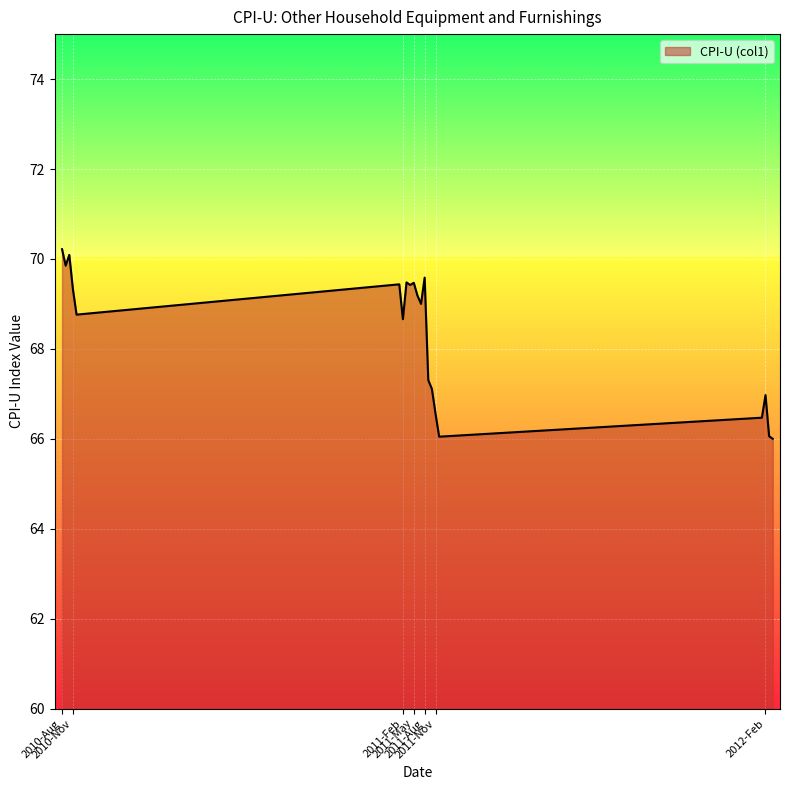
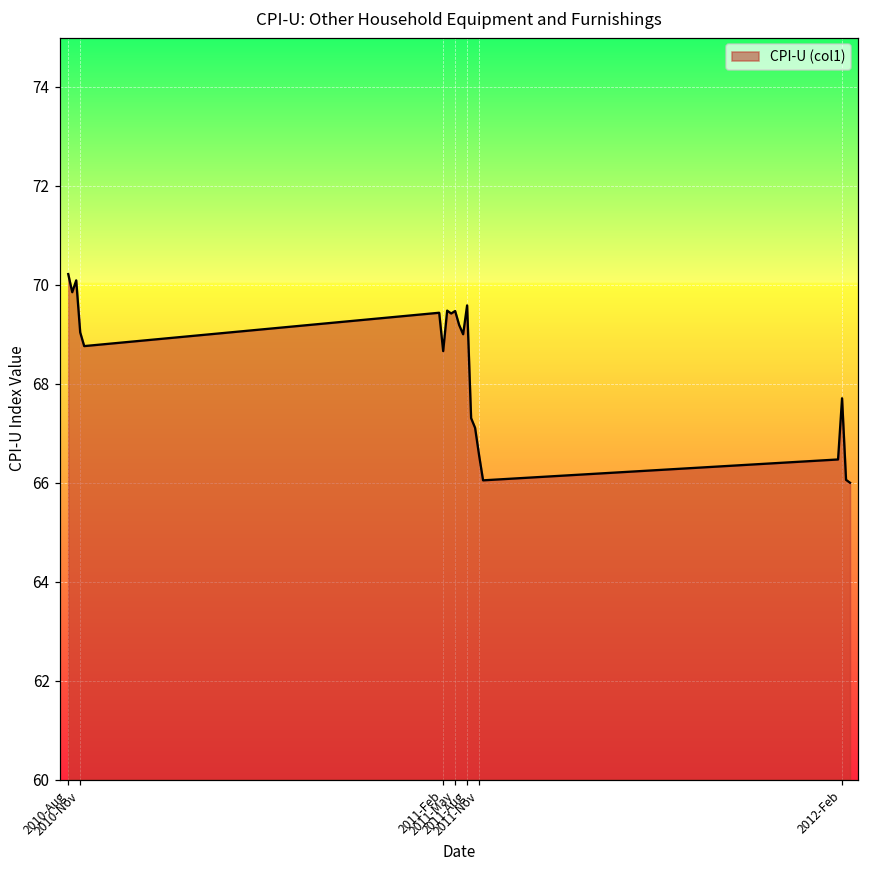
  {
    "2010-Aug": 70.2,
-   "2010-Nov": 69.3,
+   "2010-Nov": 69.0,
    "2011-Feb": 68.7,
    "2011-May": 69.5,
    "2011-Aug": 69.6,
    "2011-Nov": 66.6,
-   "2012-Feb": 67.0
+   "2012-Feb": 67.7
  }
